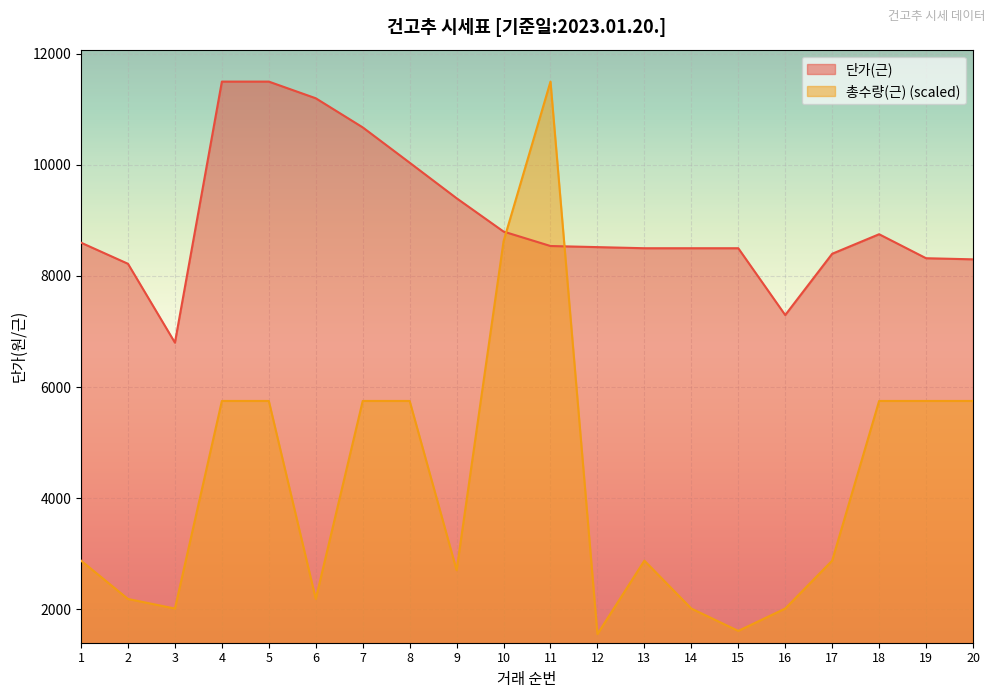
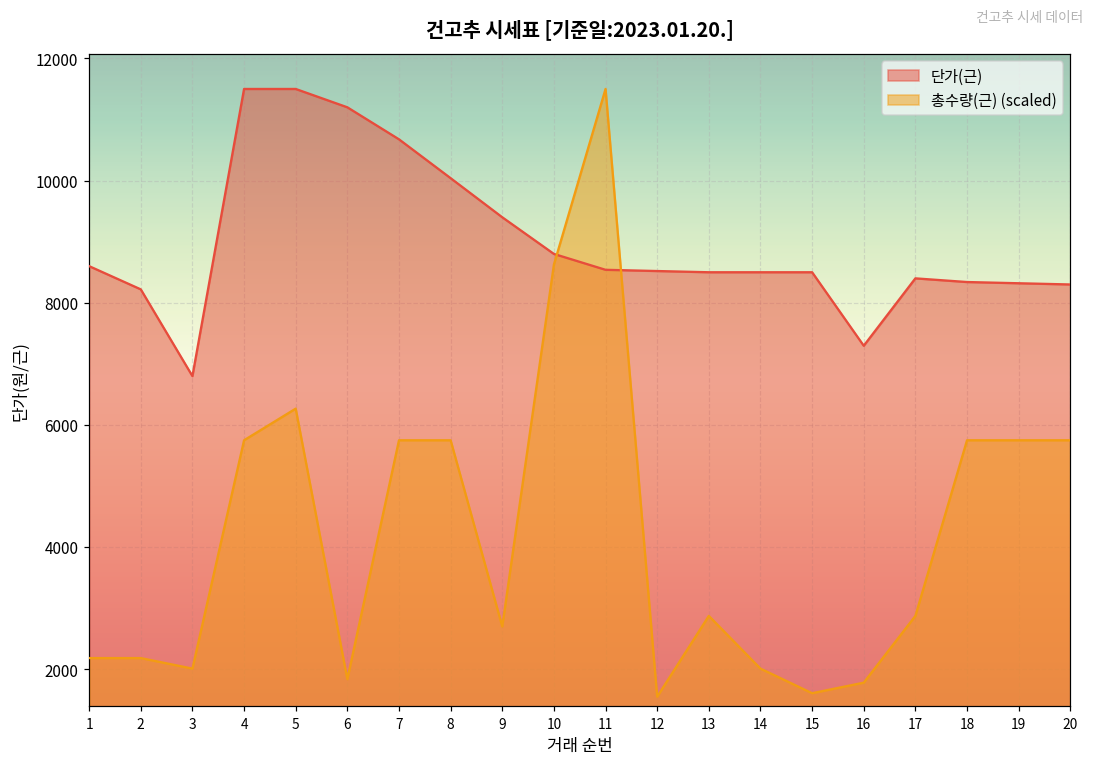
  {
    "단가(근)": {
      "1": 8600,
      "2": 8200,
      "3": 6800,
      "4": 11500,
      "5": 11500,
      "6": 11200,
      "7": 10700,
      "8": 10000,
      "9": 9400,
      "10": 8800,
      "11": 8500,
      "12": 8500,
      "13": 8500,
      "14": 8500,
      "15": 8500,
      "16": 7300,
      "17": 8400,
-     "18": 8800,
+     "18": 8300,
      "19": 8300,
      "20": 8300
    },
    "총수량(근) (scaled)": {
-     "1": 2900,
+     "1": 2200,
      "2": 2200,
      "3": 2000,
      "4": 5800,
-     "5": 5800,
-     "6": 2200,
+     "5": 6300,
+     "6": 1800,
      "7": 5800,
      "8": 5800,
      "9": 2700,
      "10": 8600,
      "11": 11500,
      "12": 1600,
      "13": 2900,
      "14": 2000,
      "15": 1600,
-     "16": 2000,
+     "16": 1800,
      "17": 2900,
      "18": 5800,
      "19": 5800,
      "20": 5800
    }
  }
